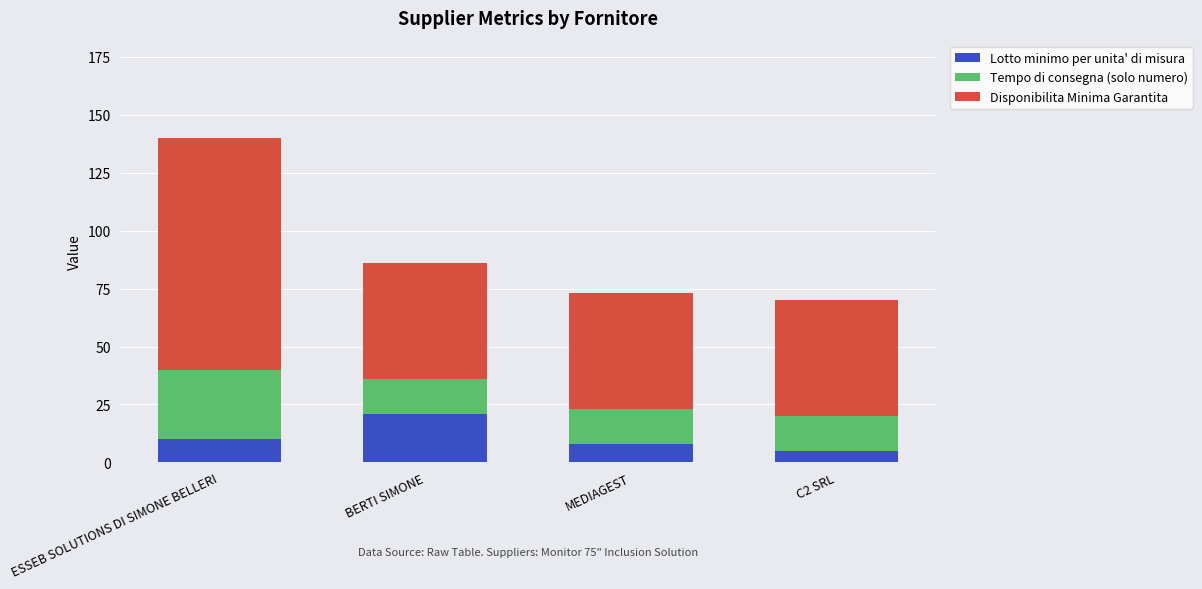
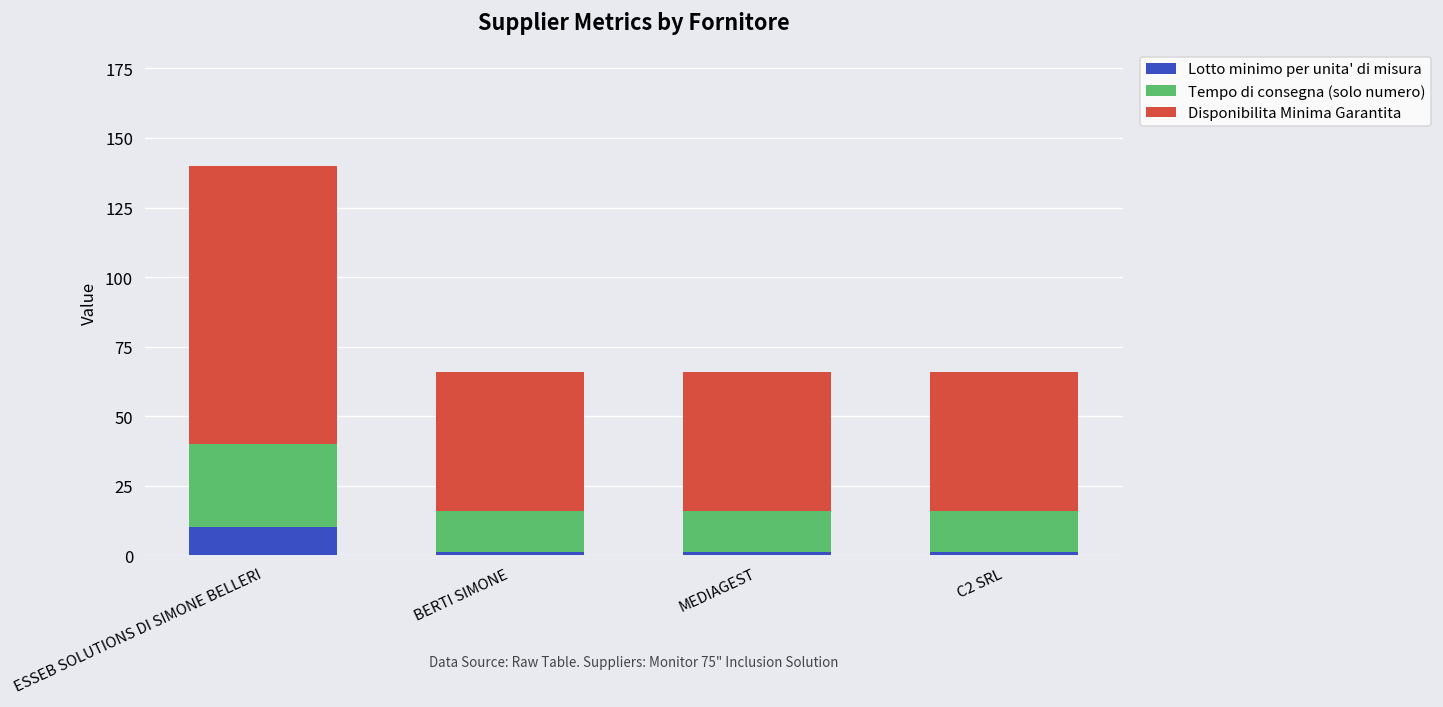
  {
    "Lotto minimo per unita' di misura": {
      "ESSEB SOLUTIONS DI SIMONE BELLERI": 10,
-     "BERTI SIMONE": 21,
-     "MEDIAGEST": 8,
-     "C2 SRL": 5
+     "BERTI SIMONE": 1,
+     "MEDIAGEST": 1,
+     "C2 SRL": 1
    },
    "Tempo di consegna (solo numero)": {
      "ESSEB SOLUTIONS DI SIMONE BELLERI": 30,
      "BERTI SIMONE": 15,
      "MEDIAGEST": 15,
      "C2 SRL": 15
    },
    "Disponibilita Minima Garantita": {
      "ESSEB SOLUTIONS DI SIMONE BELLERI": 100,
      "BERTI SIMONE": 50,
      "MEDIAGEST": 50,
      "C2 SRL": 50
    }
  }
